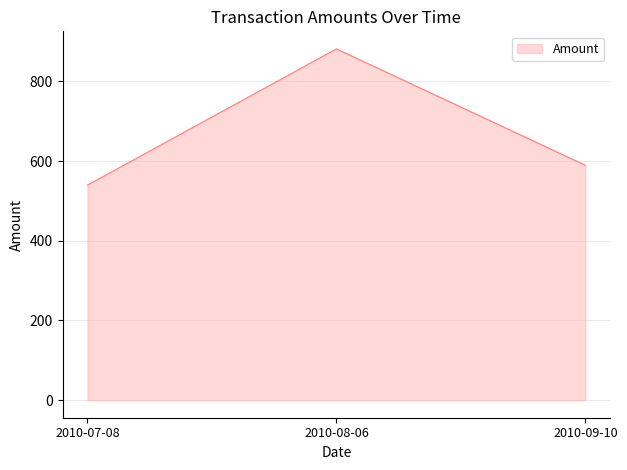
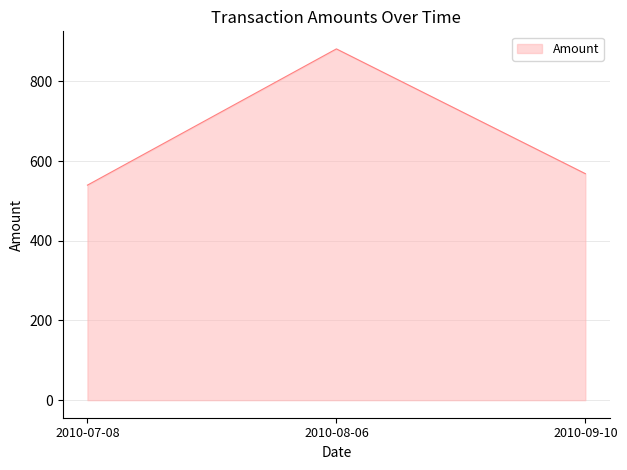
  {
    "2010-07-08": 540,
    "2010-08-06": 880,
-   "2010-09-10": 590
+   "2010-09-10": 570
  }
